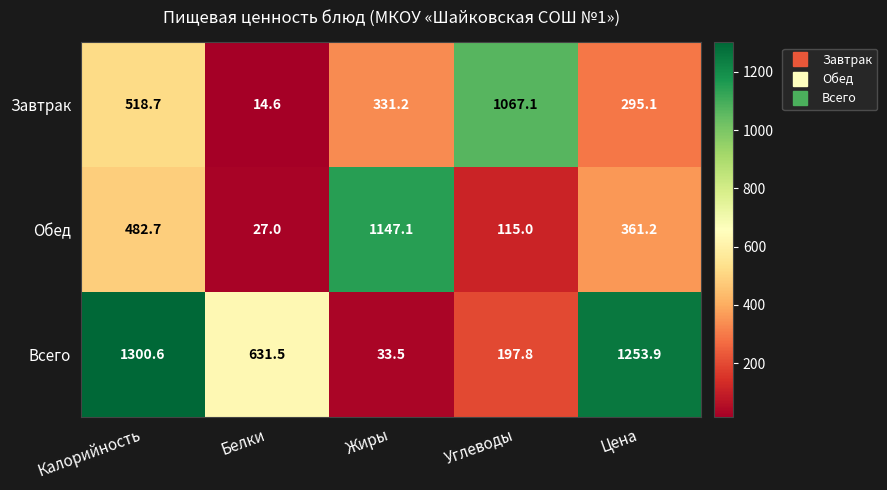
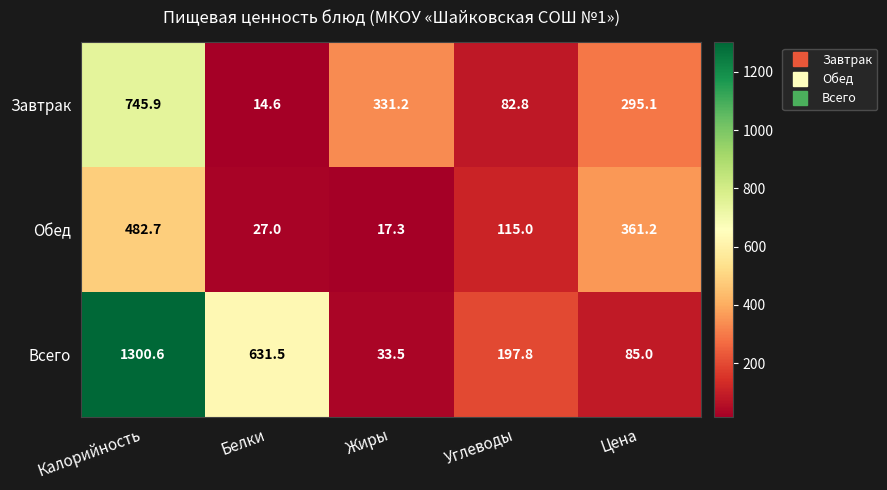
  {
    "Завтрак": {
-     "Калорийность": 518.7,
+     "Калорийность": 745.9,
      "Белки": 14.6,
      "Жиры": 331.2,
-     "Углеводы": 1067.1,
+     "Углеводы": 82.8,
      "Цена": 295.1
    },
    "Обед": {
      "Калорийность": 482.7,
      "Белки": 27.0,
-     "Жиры": 1147.1,
+     "Жиры": 17.3,
      "Углеводы": 115.0,
      "Цена": 361.2
    },
    "Всего": {
      "Калорийность": 1300.6,
      "Белки": 631.5,
      "Жиры": 33.5,
      "Углеводы": 197.8,
-     "Цена": 1253.9
+     "Цена": 85.0
    }
  }
